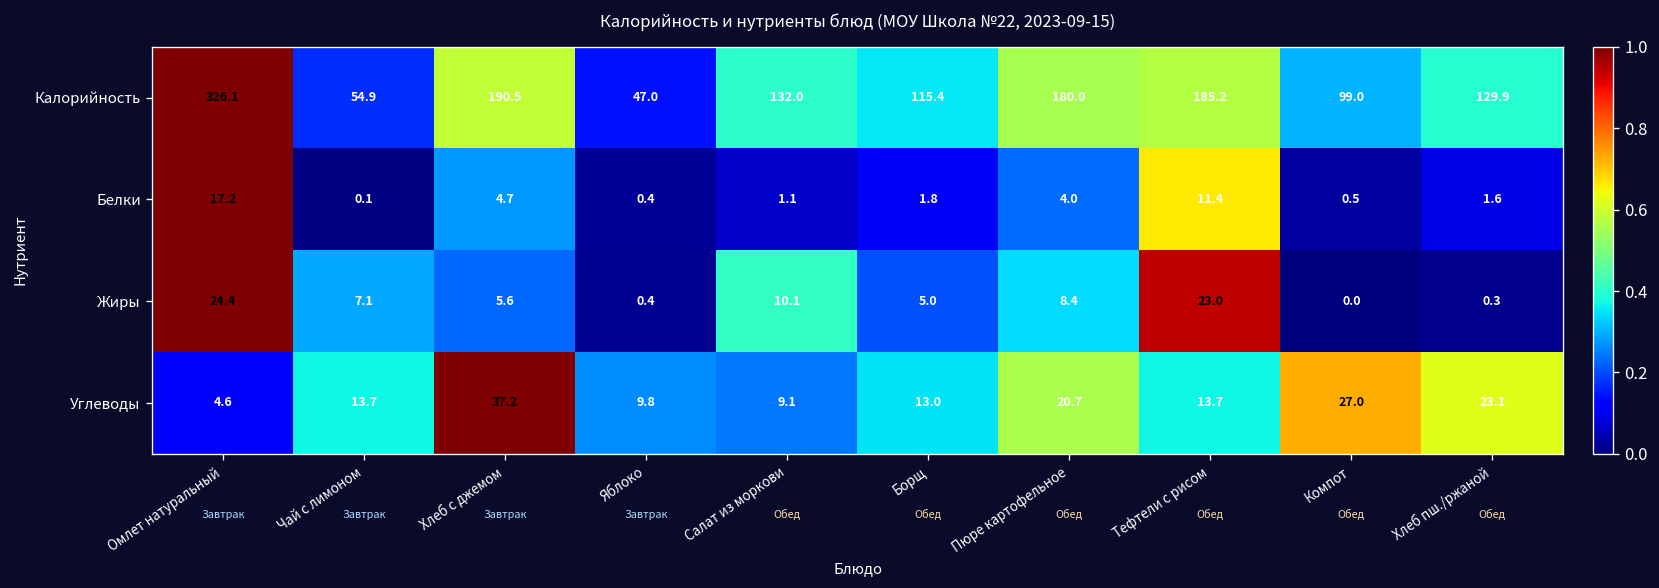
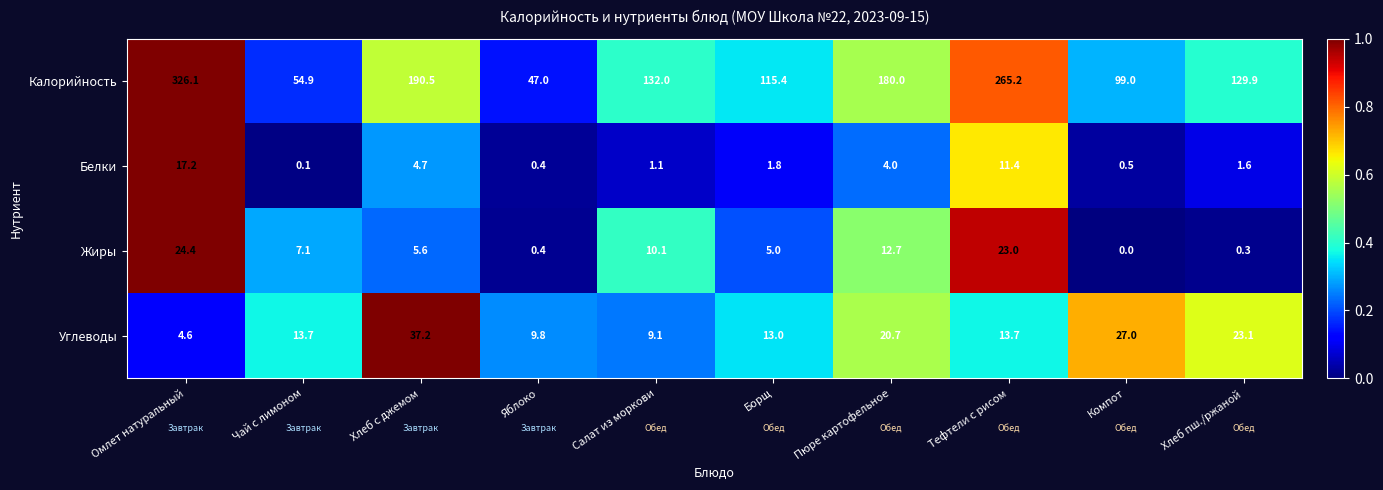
  {
    "Калорийность": {
      "Омлет натуральный": 326.1,
      "Чай с лимоном": 54.9,
      "Хлеб с джемом": 190.5,
      "Яблоко": 47.0,
      "Салат из моркови": 132.0,
      "Борщ": 115.4,
      "Пюре картофельное": 180.0,
-     "Тефтели с рисом": 185.2,
+     "Тефтели с рисом": 265.2,
      "Компот": 99.0,
      "Хлеб пш./ржаной": 129.9
    },
    "Белки": {
      "Омлет натуральный": 17.2,
      "Чай с лимоном": 0.1,
      "Хлеб с джемом": 4.7,
      "Яблоко": 0.4,
      "Салат из моркови": 1.1,
      "Борщ": 1.8,
      "Пюре картофельное": 4.0,
      "Тефтели с рисом": 11.4,
      "Компот": 0.5,
      "Хлеб пш./ржаной": 1.6
    },
    "Жиры": {
      "Омлет натуральный": 24.4,
      "Чай с лимоном": 7.1,
      "Хлеб с джемом": 5.6,
      "Яблоко": 0.4,
      "Салат из моркови": 10.1,
      "Борщ": 5.0,
-     "Пюре картофельное": 8.4,
+     "Пюре картофельное": 12.7,
      "Тефтели с рисом": 23.0,
      "Компот": 0.0,
      "Хлеб пш./ржаной": 0.3
    },
    "Углеводы": {
      "Омлет натуральный": 4.6,
      "Чай с лимоном": 13.7,
      "Хлеб с джемом": 37.2,
      "Яблоко": 9.8,
      "Салат из моркови": 9.1,
      "Борщ": 13.0,
      "Пюре картофельное": 20.7,
      "Тефтели с рисом": 13.7,
      "Компот": 27.0,
      "Хлеб пш./ржаной": 23.1
    }
  }
